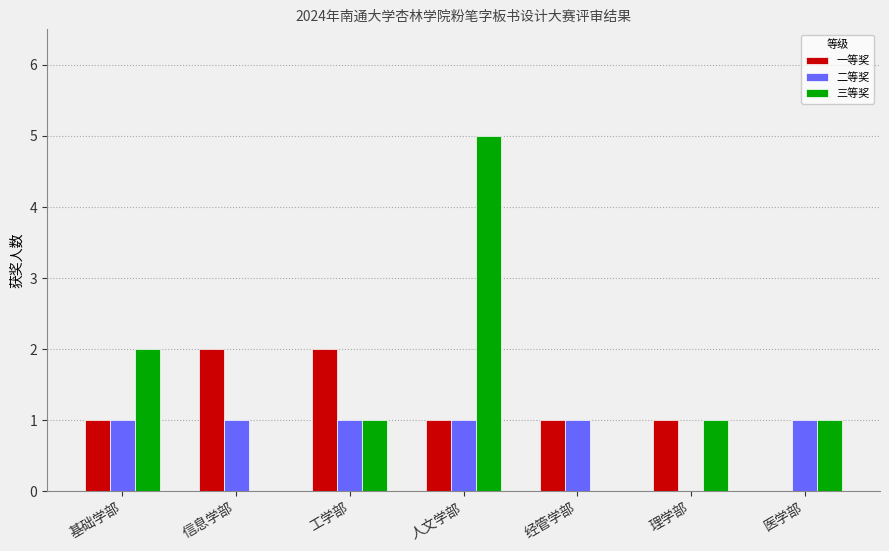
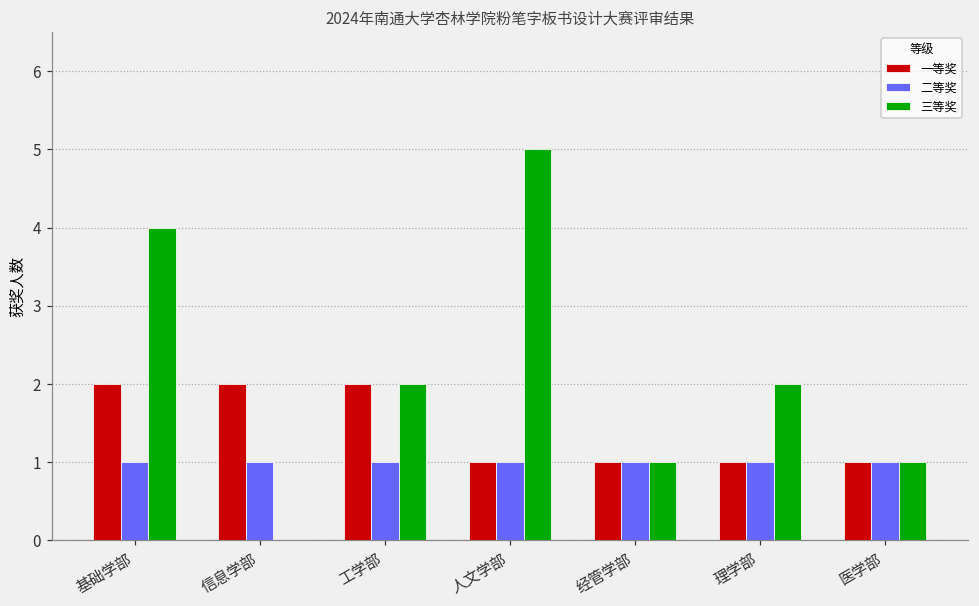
  {
    "一等奖": {
-     "基础学部": 1,
+     "基础学部": 2,
      "信息学部": 2,
      "工学部": 2,
      "人文学部": 1,
      "经管学部": 1,
      "理学部": 1,
-     "医学部": 0
+     "医学部": 1
    },
    "二等奖": {
      "基础学部": 1,
      "信息学部": 1,
      "工学部": 1,
      "人文学部": 1,
      "经管学部": 1,
-     "理学部": 0,
+     "理学部": 1,
      "医学部": 1
    },
    "三等奖": {
-     "基础学部": 2,
+     "基础学部": 4,
      "信息学部": 0,
-     "工学部": 1,
+     "工学部": 2,
      "人文学部": 5,
-     "经管学部": 0,
-     "理学部": 1,
+     "经管学部": 1,
+     "理学部": 2,
      "医学部": 1
    }
  }
